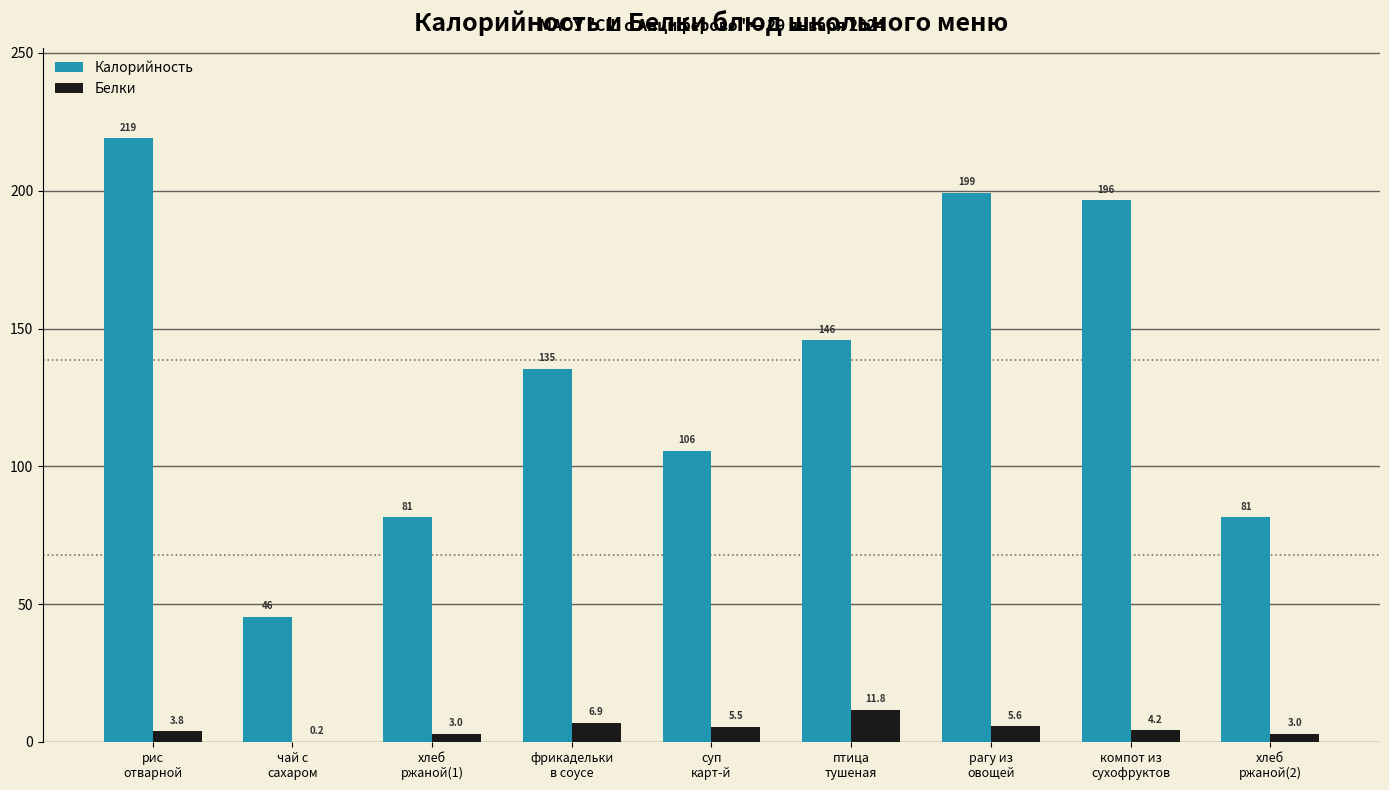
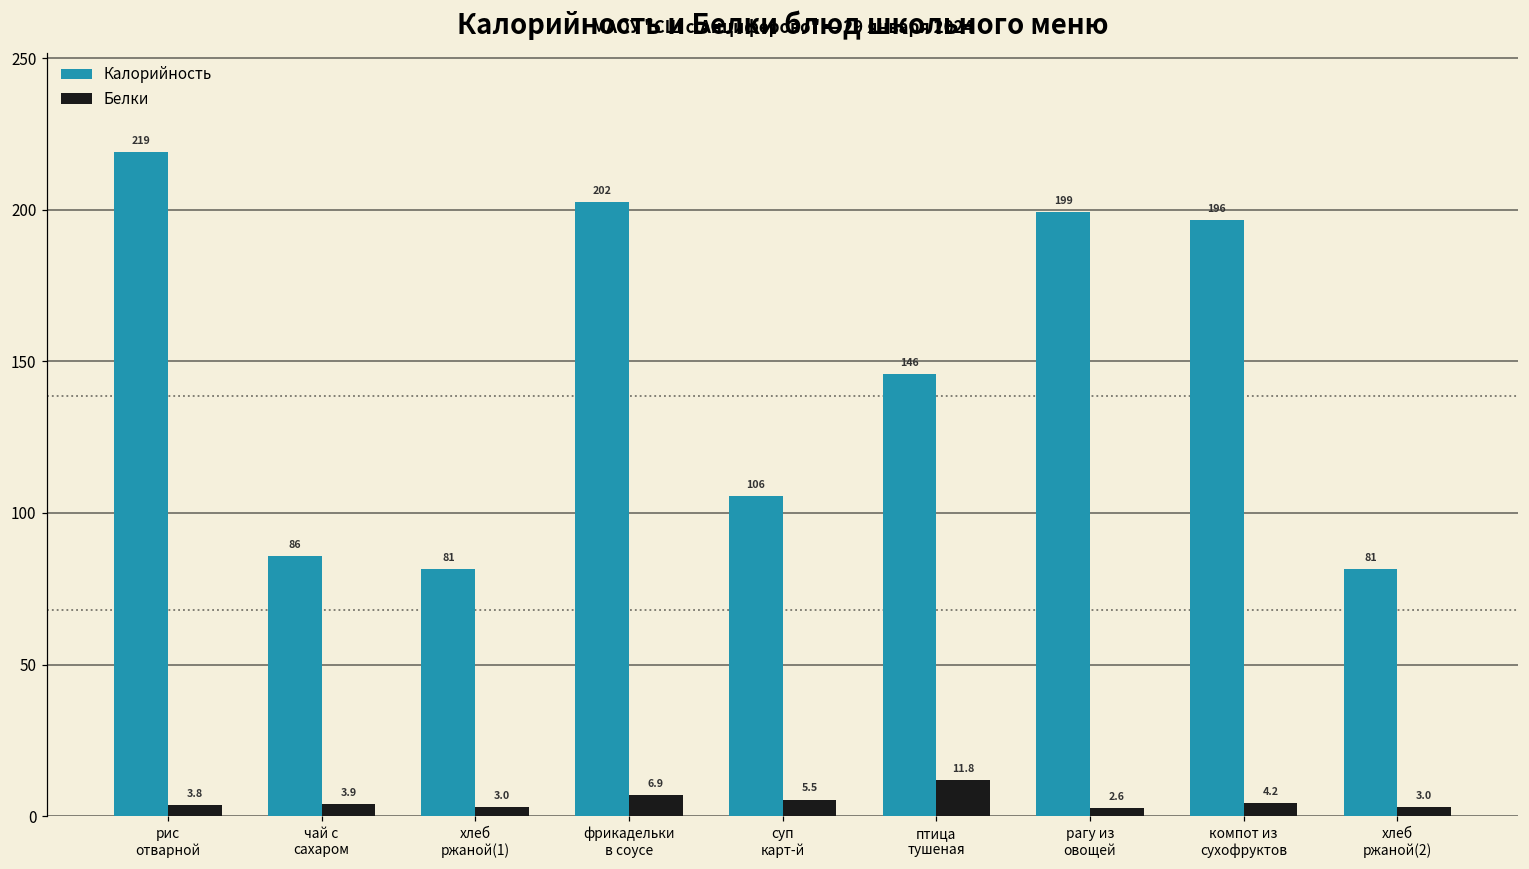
  {
    "Калорийность": {
      "рис отварной": 219,
-     "чай с сахаром": 46,
+     "чай с сахаром": 86,
      "хлеб ржаной(1)": 81,
-     "фрикадельки в соусе": 135,
+     "фрикадельки в соусе": 202,
      "суп карт-й": 106,
      "птица тушеная": 146,
      "рагу из овощей": 199,
      "компот из сухофруктов": 196,
      "хлеб ржаной(2)": 81
    },
    "Белки": {
      "рис отварной": 3.8,
-     "чай с сахаром": 0.2,
+     "чай с сахаром": 3.9,
      "хлеб ржаной(1)": 3.0,
      "фрикадельки в соусе": 6.9,
      "суп карт-й": 5.5,
      "птица тушеная": 11.8,
-     "рагу из овощей": 5.6,
+     "рагу из овощей": 2.6,
      "компот из сухофруктов": 4.2,
      "хлеб ржаной(2)": 3.0
    }
  }
